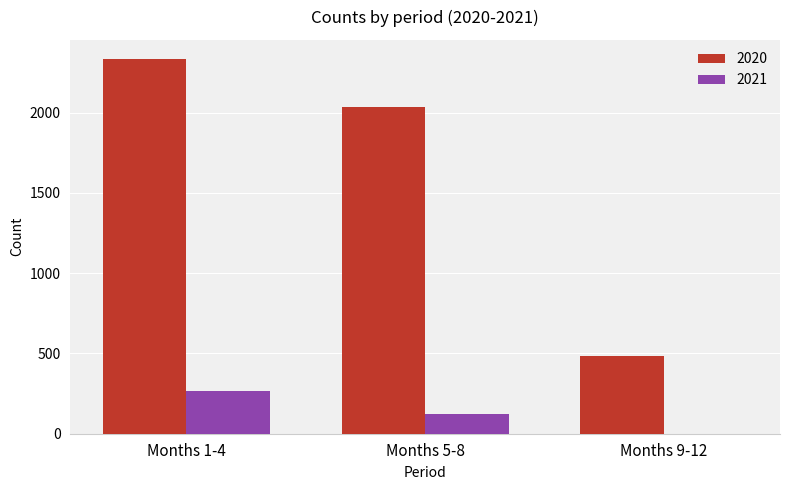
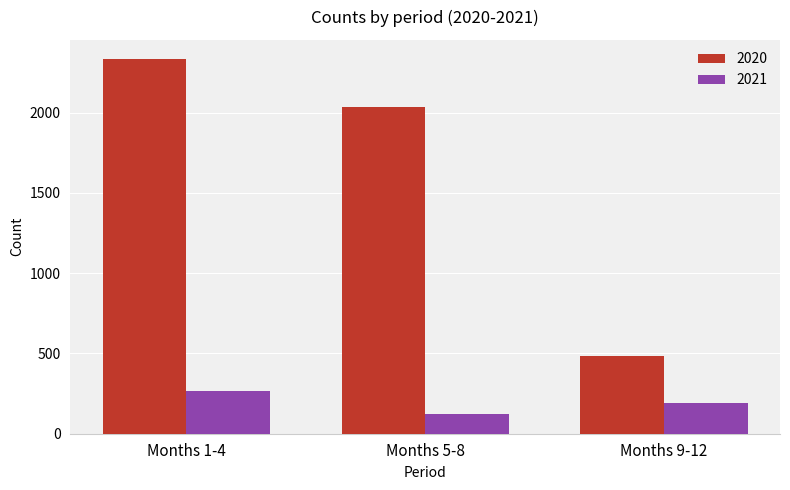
  {
    "2020": {
      "Months 1-4": 2340,
      "Months 5-8": 2040,
      "Months 9-12": 490
    },
    "2021": {
      "Months 1-4": 260,
      "Months 5-8": 130,
-     "Months 9-12": 0
+     "Months 9-12": 190
    }
  }
